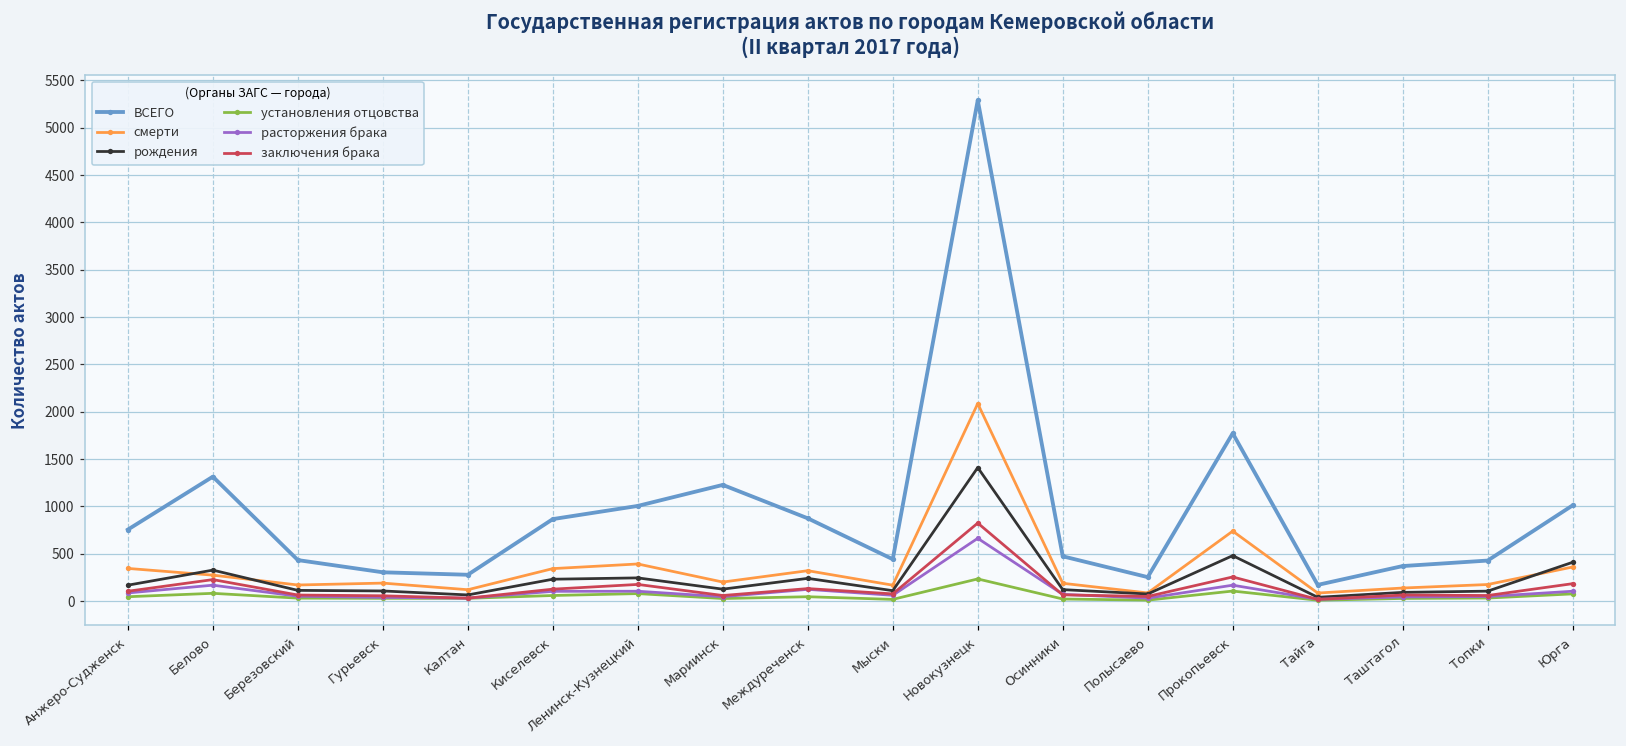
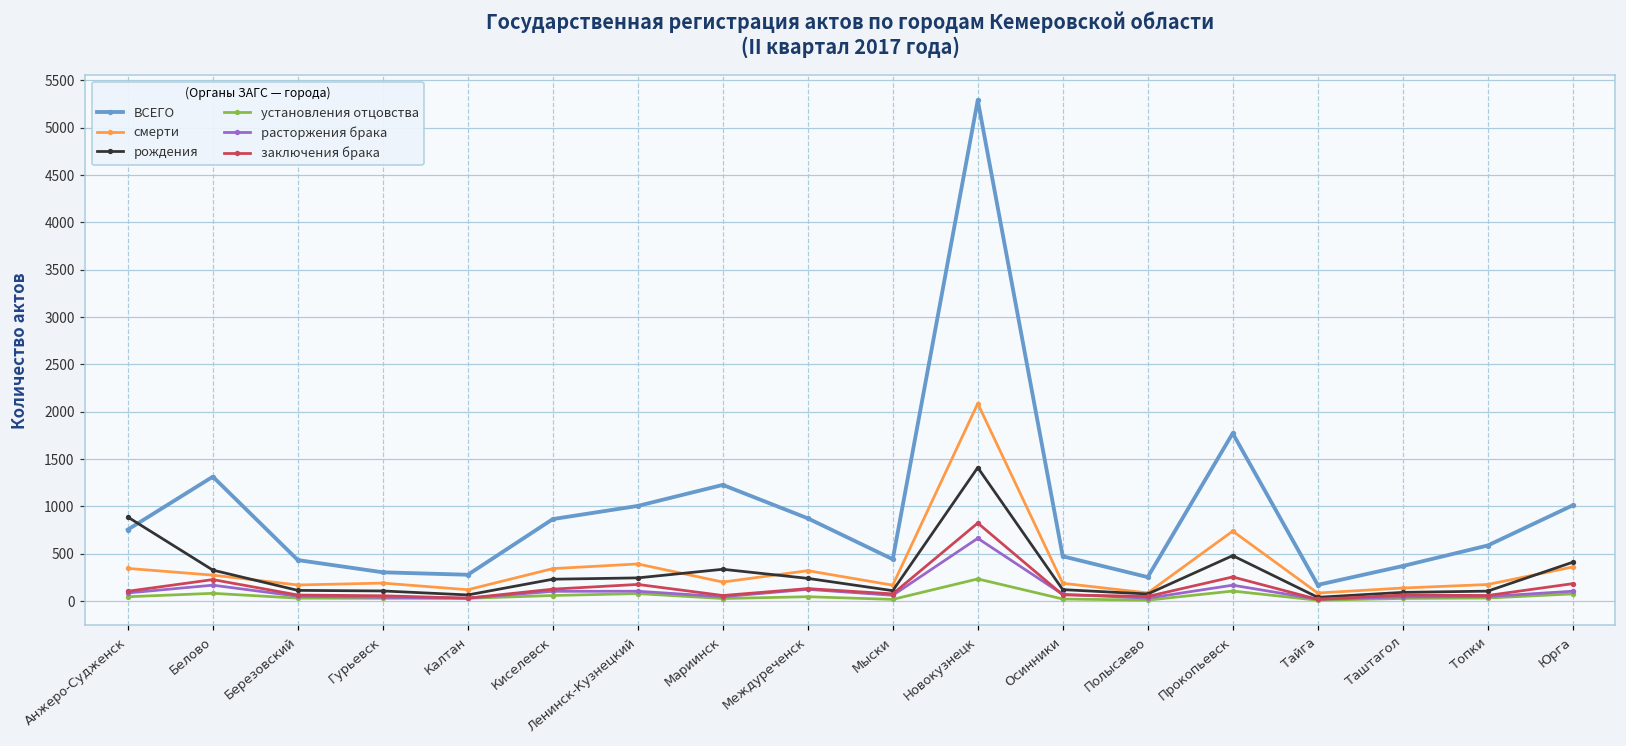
  {
    "ВСЕГО": {
      "Анжеро-Судженск": 800,
      "Белово": 1300,
      "Березовский": 400,
      "Гурьевск": 300,
      "Калтан": 300,
      "Киселевск": 900,
      "Ленинск-Кузнецкий": 1000,
      "Мариинск": 1200,
      "Междуреченск": 900,
      "Мыски": 400,
      "Новокузнецк": 5300,
      "Осинники": 500,
      "Полысаево": 300,
      "Прокопьевск": 1800,
      "Тайга": 200,
      "Таштагол": 400,
-     "Топки": 400,
+     "Топки": 600,
      "Юрга": 1000
    },
    "смерти": {
      "Анжеро-Судженск": 300,
      "Белово": 300,
      "Березовский": 200,
      "Гурьевск": 200,
      "Калтан": 100,
      "Киселевск": 300,
      "Ленинск-Кузнецкий": 400,
      "Мариинск": 200,
      "Междуреченск": 300,
      "Мыски": 200,
      "Новокузнецк": 2100,
      "Осинники": 200,
      "Прокопьевск": 700,
      "Тайга": 100,
      "Таштагол": 100,
      "Топки": 200,
      "Юрга": 400
    },
    "рождения": {
-     "Анжеро-Судженск": 200,
+     "Анжеро-Судженск": 900,
      "Белово": 300,
      "Березовский": 100,
      "Гурьевск": 100,
      "Калтан": 100,
      "Киселевск": 200,
      "Ленинск-Кузнецкий": 200,
-     "Мариинск": 100,
+     "Мариинск": 300,
      "Междуреченск": 200,
      "Мыски": 100,
      "Новокузнецк": 1400,
      "Осинники": 100,
      "Прокопьевск": 500,
      "Топки": 100,
      "Юрга": 400
    },
    "установления отцовства": {
      "Анжеро-Судженск": 0,
      "Белово": 100,
      "Киселевск": 100,
      "Междуреченск": 0,
      "Мыски": 0,
      "Новокузнецк": 200,
      "Осинники": 0,
      "Прокопьевск": 100
    },
    "расторжения брака": {
      "Белово": 200,
      "Новокузнецк": 700,
      "Прокопьевск": 200
    },
    "заключения брака": {
      "Белово": 200,
      "Ленинск-Кузнецкий": 200,
      "Новокузнецк": 800,
      "Прокопьевск": 300,
      "Юрга": 200
    }
  }
